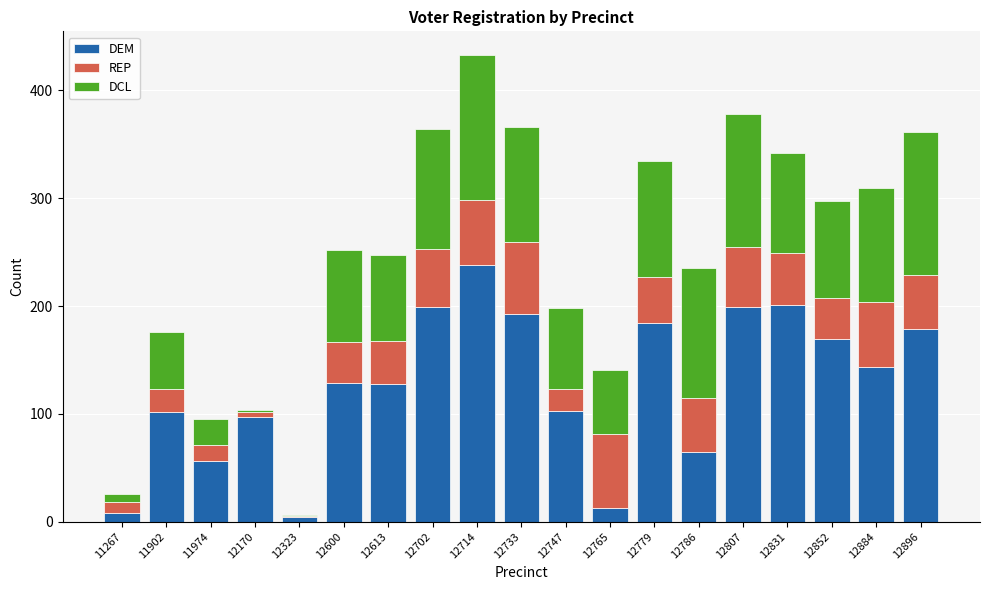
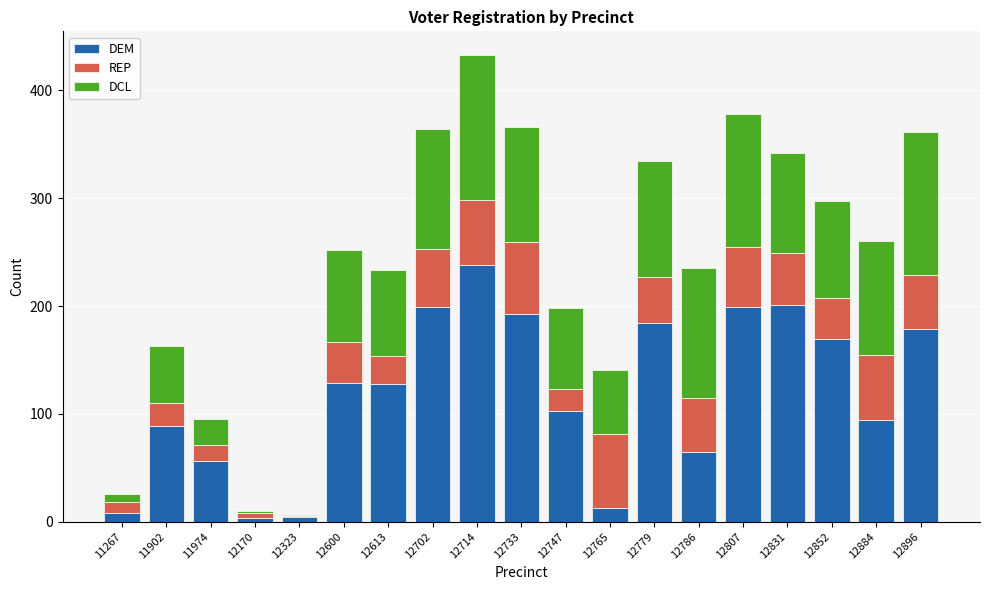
  {
    "DEM": {
      "11267": 8,
-     "11902": 102,
+     "11902": 89,
      "11974": 56,
-     "12170": 97,
+     "12170": 3,
      "12323": 4,
      "12600": 129,
      "12613": 128,
      "12702": 199,
      "12714": 238,
      "12733": 193,
      "12747": 103,
      "12765": 13,
      "12779": 184,
      "12786": 65,
      "12807": 199,
      "12831": 201,
      "12852": 169,
-     "12884": 143,
+     "12884": 94,
      "12896": 179
    },
    "REP": {
      "11267": 10,
      "11902": 21,
      "11974": 15,
      "12170": 5,
      "12600": 38,
-     "12613": 40,
+     "12613": 26,
      "12702": 54,
      "12714": 60,
      "12733": 66,
      "12747": 20,
      "12765": 68,
      "12779": 43,
      "12786": 50,
      "12807": 56,
      "12831": 48,
      "12852": 38,
      "12884": 61,
      "12896": 50
    },
    "DCL": {
      "11267": 8,
      "11902": 53,
      "11974": 24,
      "12600": 85,
      "12613": 79,
      "12702": 111,
      "12714": 135,
      "12733": 107,
      "12747": 75,
      "12765": 60,
      "12779": 107,
      "12786": 120,
      "12807": 123,
      "12831": 93,
      "12852": 90,
      "12884": 105,
      "12896": 132
    }
  }
